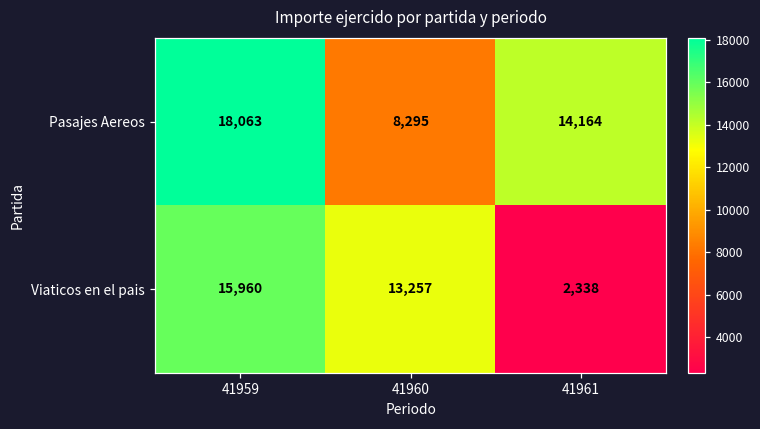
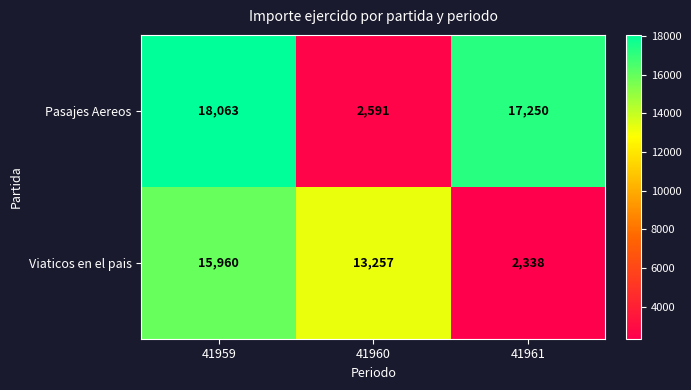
  {
    "Pasajes Aereos": {
      "41959": "18,063",
-     "41960": "8,295",
-     "41961": "14,164"
+     "41960": "2,591",
+     "41961": "17,250"
    },
    "Viaticos en el pais": {
      "41959": "15,960",
      "41960": "13,257",
      "41961": "2,338"
    }
  }
